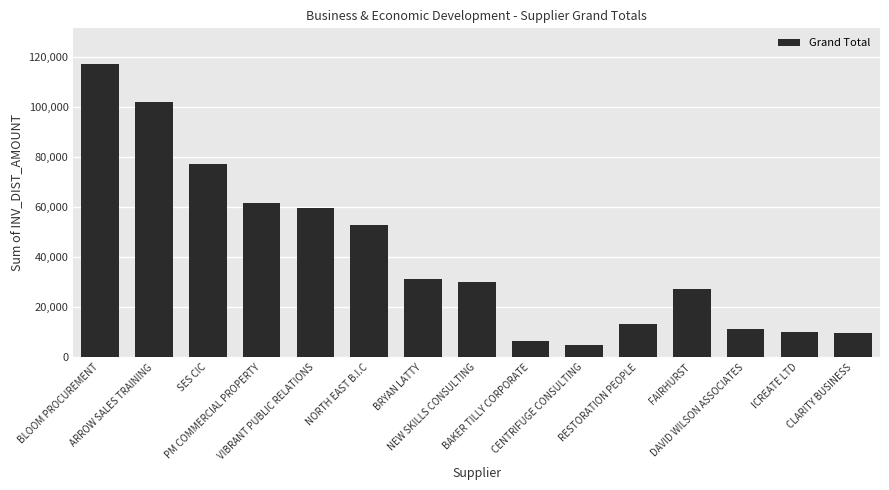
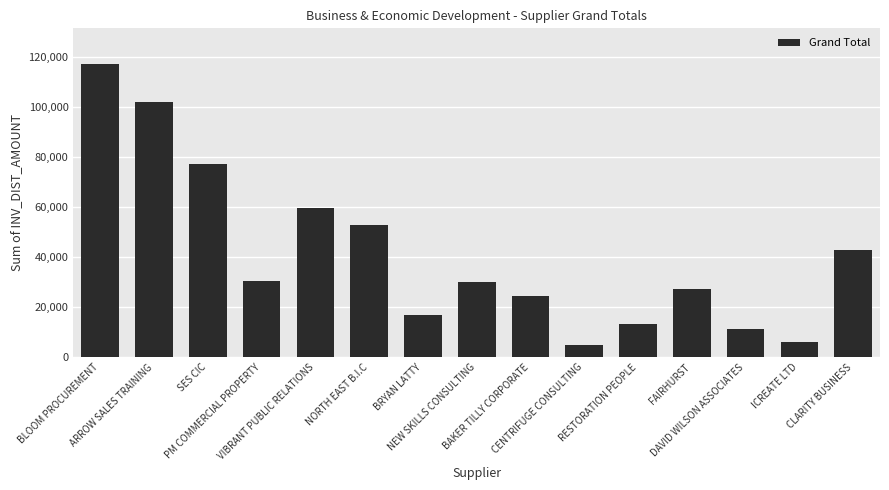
  {
    "BLOOM PROCUREMENT": "118,000",
    "ARROW SALES TRAINING": "102,000",
    "SES CIC": "77,000",
-   "PM COMMERCIAL PROPERTY": "62,000",
+   "PM COMMERCIAL PROPERTY": "31,000",
    "VIBRANT PUBLIC RELATIONS": "60,000",
    "NORTH EAST B.I.C": "53,000",
-   "BRYAN LATTY": "31,000",
+   "BRYAN LATTY": "17,000",
    "NEW SKILLS CONSULTING": "30,000",
-   "BAKER TILLY CORPORATE": "7,000",
+   "BAKER TILLY CORPORATE": "25,000",
    "CENTRIFUGE CONSULTING": "5,000",
    "RESTORATION PEOPLE": "13,000",
    "FAIRHURST": "27,000",
    "DAVID WILSON ASSOCIATES": "11,000",
-   "ICREATE LTD": "10,000",
-   "CLARITY BUSINESS": "10,000"
+   "ICREATE LTD": "6,000",
+   "CLARITY BUSINESS": "43,000"
  }
